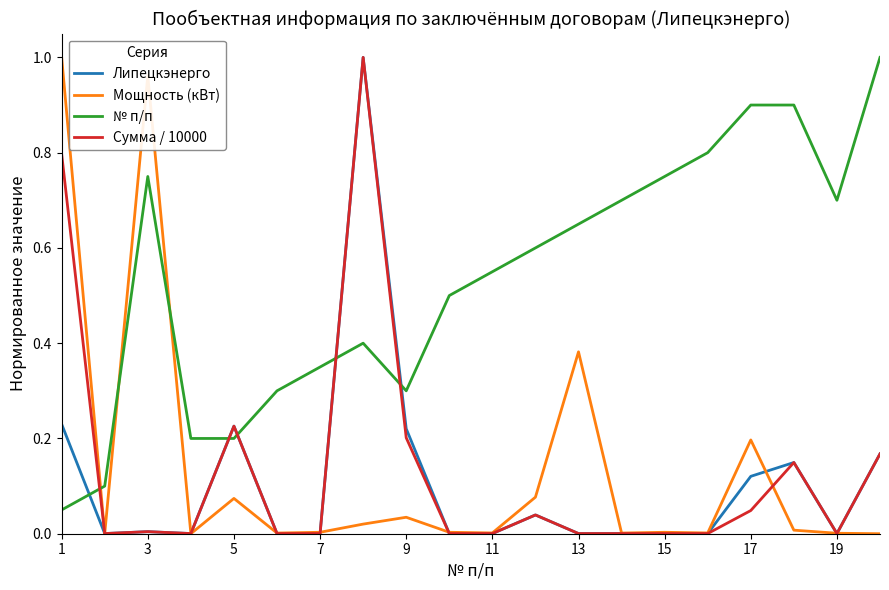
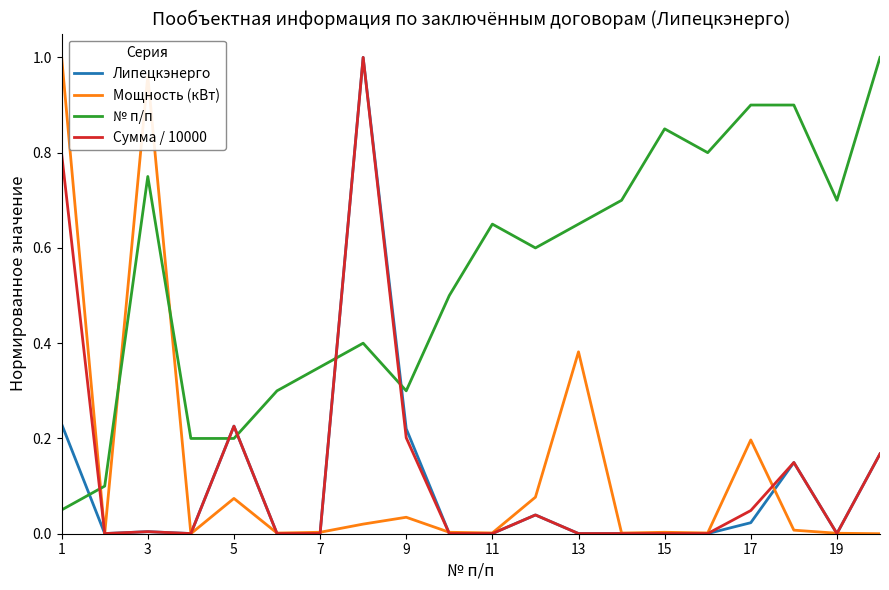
  {
    "Липецкэнерго": {
      "1": 0.23,
      "9": 0.22,
-     "17": 0.12
+     "17": 0.02
    },
    "Мощность (кВт)": {
      "1": 1.00,
      "5": 0.07,
      "9": 0.03,
      "13": 0.38,
      "17": 0.20
    },
    "№ п/п": {
      "1": 0.05,
      "3": 0.75,
      "5": 0.20,
      "7": 0.35,
      "9": 0.30,
-     "11": 0.55,
+     "11": 0.65,
      "13": 0.65,
-     "15": 0.75,
+     "15": 0.85,
      "17": 0.90,
      "19": 0.70
    },
    "Сумма / 10000": {
      "1": 0.80,
      "9": 0.20,
      "17": 0.05
    }
  }
